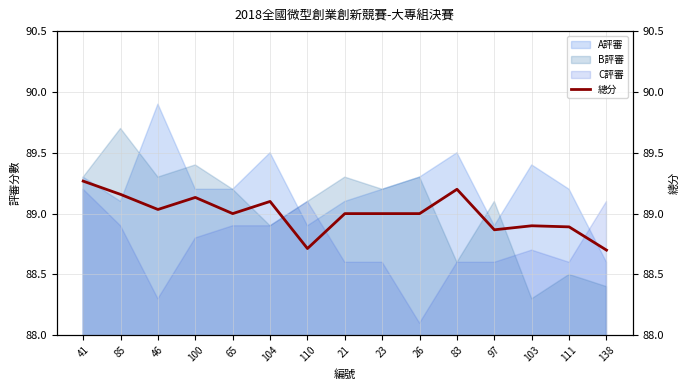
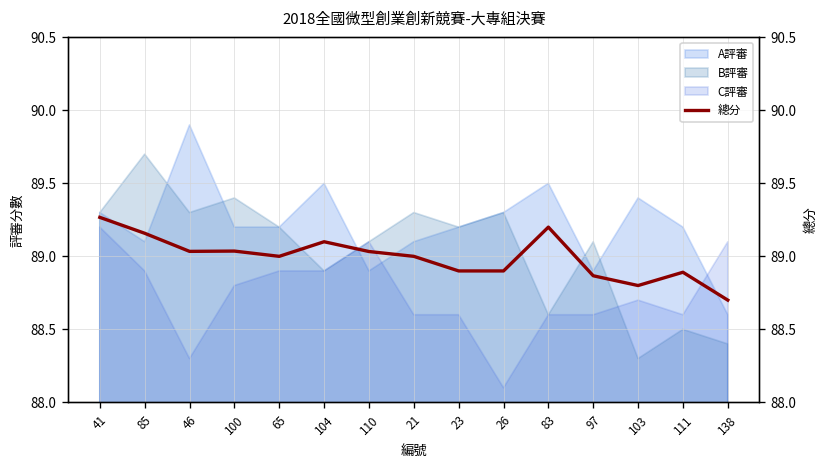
  {
    "總分": {
      "41": 89.27,
      "85": 89.16,
      "46": 89.03,
-     "100": 89.13,
+     "100": 89.04,
      "65": 89.00,
      "104": 89.10,
-     "110": 88.71,
+     "110": 89.03,
      "21": 89.00,
-     "23": 89.0,
-     "26": 89.0,
+     "23": 88.9,
+     "26": 88.9,
      "83": 89.20,
      "97": 88.87,
-     "103": 88.9,
+     "103": 88.8,
      "111": 88.89,
      "138": 88.70
    }
  }
